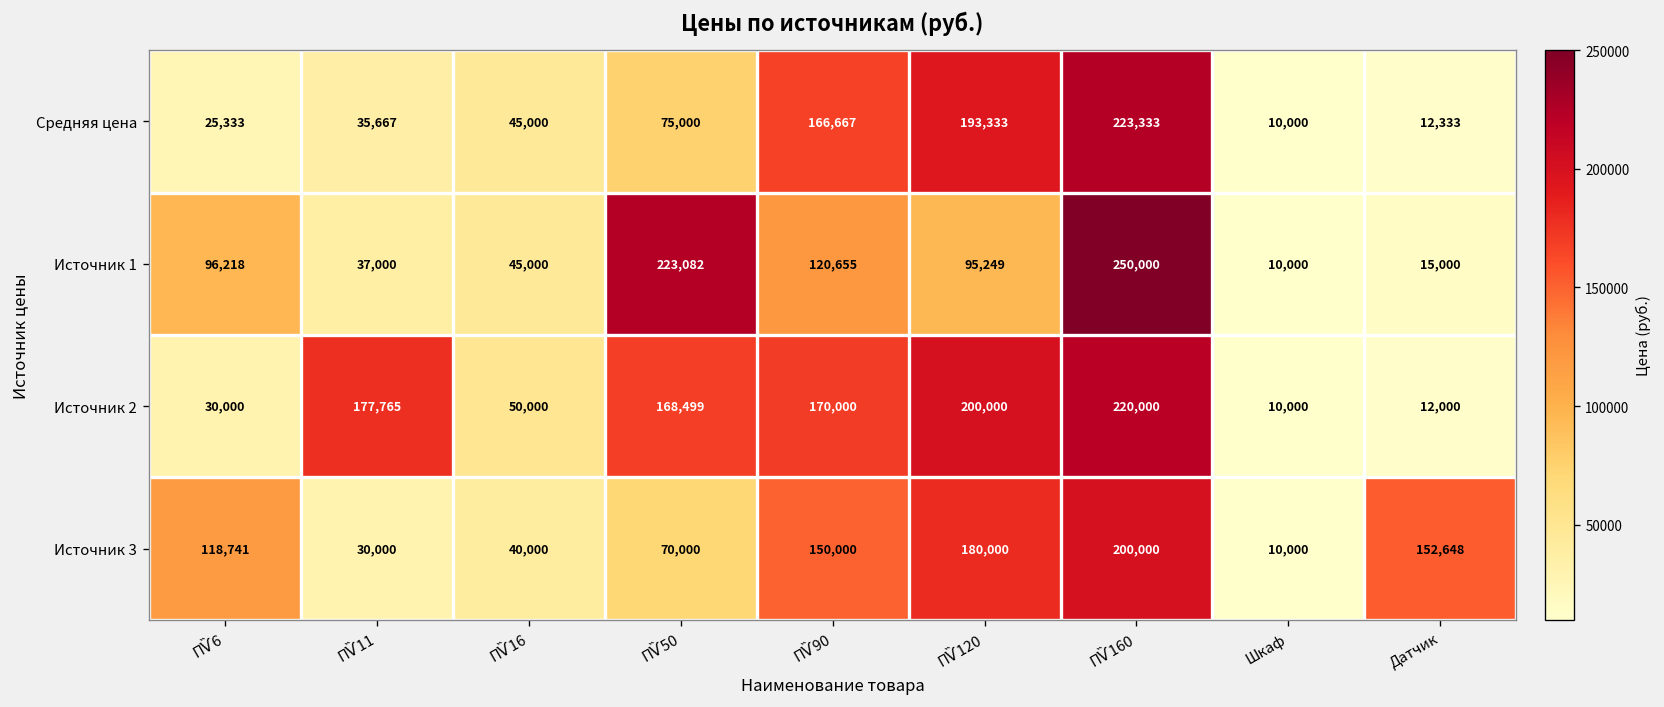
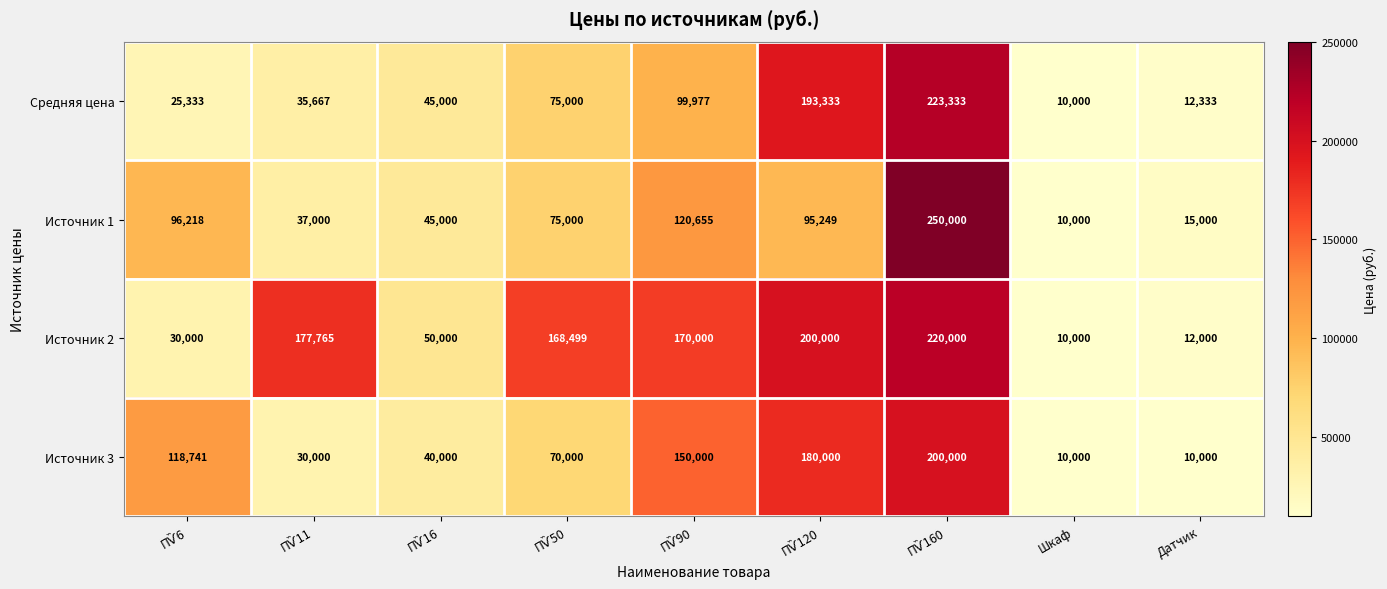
  {
    "Средняя цена": {
      "ПѶ6": "25,333",
      "ПѶ11": "35,667",
      "ПѶ16": "45,000",
      "ПѶ50": "75,000",
-     "ПѶ90": "166,667",
+     "ПѶ90": "99,977",
      "ПѶ120": "193,333",
      "ПѶ160": "223,333",
      "Шкаф": "10,000",
      "Датчик": "12,333"
    },
    "Источник 1": {
      "ПѶ6": "96,218",
      "ПѶ11": "37,000",
      "ПѶ16": "45,000",
-     "ПѶ50": "223,082",
+     "ПѶ50": "75,000",
      "ПѶ90": "120,655",
      "ПѶ120": "95,249",
      "ПѶ160": "250,000",
      "Шкаф": "10,000",
      "Датчик": "15,000"
    },
    "Источник 2": {
      "ПѶ6": "30,000",
      "ПѶ11": "177,765",
      "ПѶ16": "50,000",
      "ПѶ50": "168,499",
      "ПѶ90": "170,000",
      "ПѶ120": "200,000",
      "ПѶ160": "220,000",
      "Шкаф": "10,000",
      "Датчик": "12,000"
    },
    "Источник 3": {
      "ПѶ6": "118,741",
      "ПѶ11": "30,000",
      "ПѶ16": "40,000",
      "ПѶ50": "70,000",
      "ПѶ90": "150,000",
      "ПѶ120": "180,000",
      "ПѶ160": "200,000",
      "Шкаф": "10,000",
-     "Датчик": "152,648"
+     "Датчик": "10,000"
    }
  }
